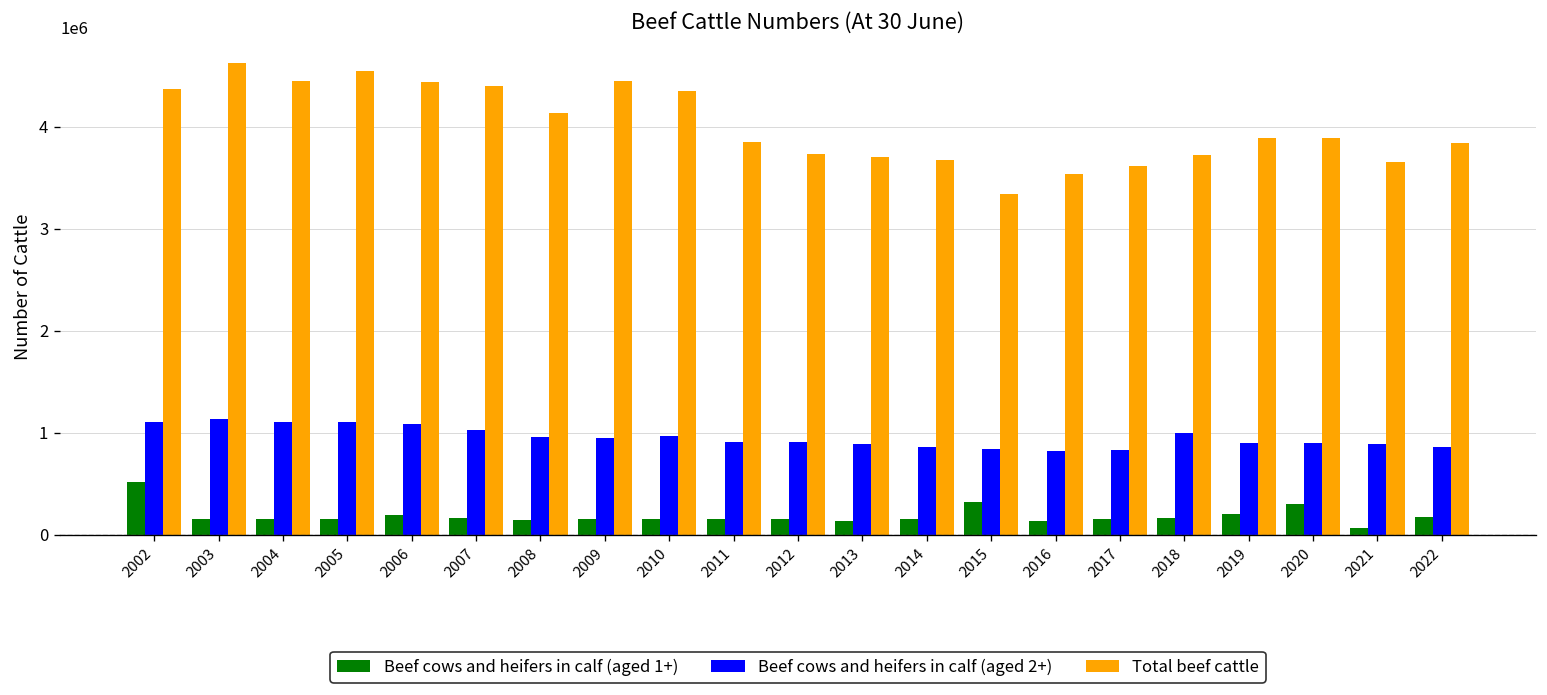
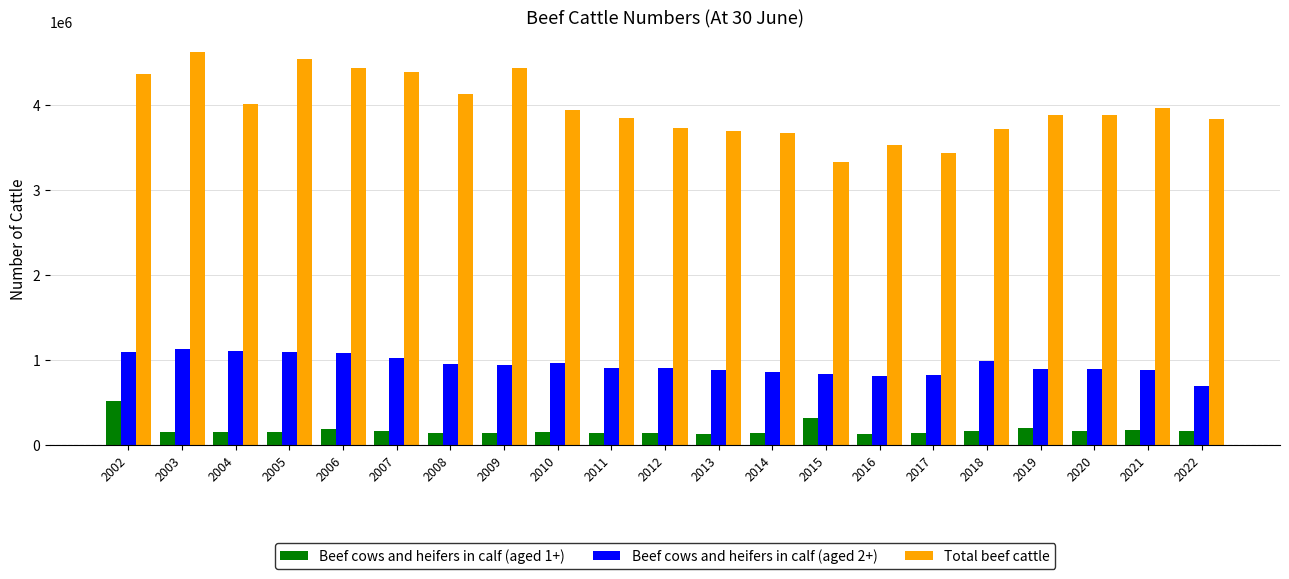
  {
    "Beef cows and heifers in calf (aged 1+)": {
      "2002": 500000,
      "2003": 200000,
      "2004": 200000,
      "2005": 200000,
      "2006": 200000,
      "2007": 200000,
      "2008": 100000,
      "2009": 100000,
      "2010": 200000,
      "2011": 100000,
      "2012": 100000,
      "2013": 100000,
      "2014": 100000,
      "2015": 300000,
      "2016": 100000,
      "2017": 100000,
      "2018": 200000,
      "2019": 200000,
-     "2020": 300000,
-     "2021": 100000,
+     "2020": 200000,
+     "2021": 200000,
      "2022": 200000
    },
    "Beef cows and heifers in calf (aged 2+)": {
      "2002": 1100000,
      "2003": 1100000,
      "2004": 1100000,
      "2005": 1100000,
      "2006": 1100000,
      "2007": 1000000,
      "2008": 1000000,
      "2009": 900000,
      "2010": 1000000,
      "2011": 900000,
      "2012": 900000,
      "2013": 900000,
      "2014": 900000,
      "2015": 800000,
      "2016": 800000,
      "2017": 800000,
      "2018": 1000000,
      "2019": 900000,
      "2020": 900000,
      "2021": 900000,
-     "2022": 900000
+     "2022": 700000
    },
    "Total beef cattle": {
      "2002": 4400000,
      "2003": 4600000,
-     "2004": 4400000,
+     "2004": 4000000,
      "2005": 4500000,
      "2006": 4400000,
      "2007": 4400000,
      "2008": 4100000,
      "2009": 4400000,
-     "2010": 4300000,
+     "2010": 3900000,
      "2011": 3800000,
      "2012": 3700000,
      "2013": 3700000,
      "2014": 3700000,
      "2015": 3300000,
      "2016": 3500000,
-     "2017": 3600000,
+     "2017": 3400000,
      "2018": 3700000,
      "2019": 3900000,
      "2020": 3900000,
-     "2021": 3700000,
+     "2021": 4000000,
      "2022": 3800000
    }
  }
